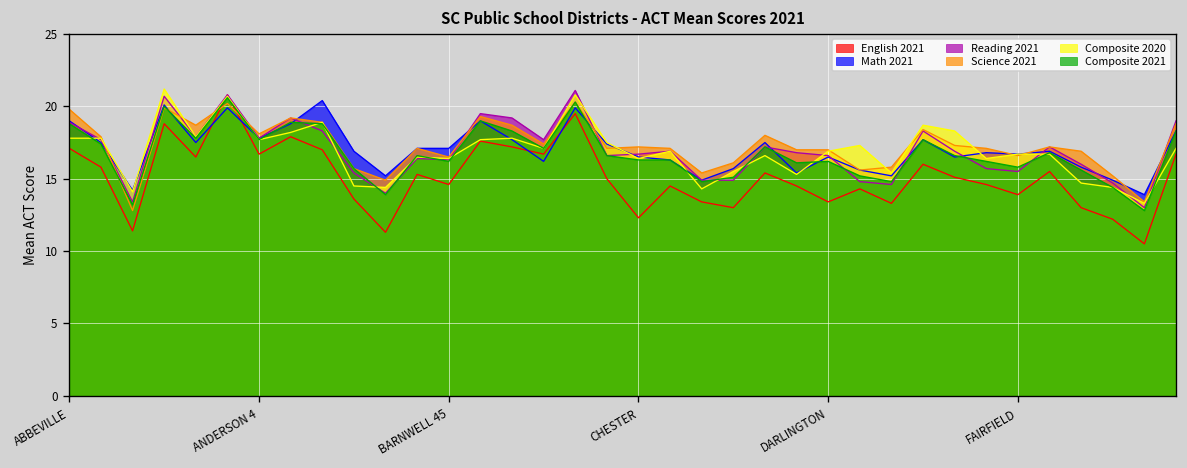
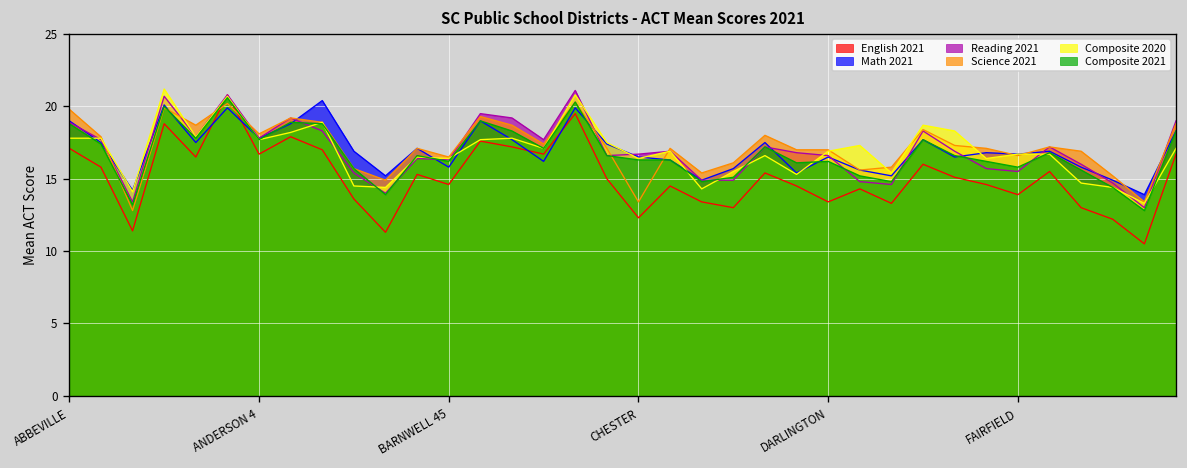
  {
    "English 2021": {
      "ABBEVILLE": 17.1,
      "ANDERSON 4": 16.7,
      "BARNWELL 45": 14.6,
      "CHESTER": 12.3,
      "DARLINGTON": 13.4,
      "FAIRFIELD": 13.9
    },
    "Math 2021": {
-     "BARNWELL 45": 17.1
+     "BARNWELL 45": 15.8
    },
    "Reading 2021": {
      "FAIRFIELD": 15.5
    },
    "Science 2021": {
      "ABBEVILLE": 19.8,
      "ANDERSON 4": 18.1,
-     "CHESTER": 17.2
+     "CHESTER": 13.4
    },
    "Composite 2020": {
      "ABBEVILLE": 17.8
    },
    "Composite 2021": {
      "DARLINGTON": 16.2,
      "FAIRFIELD": 15.8
    }
  }
